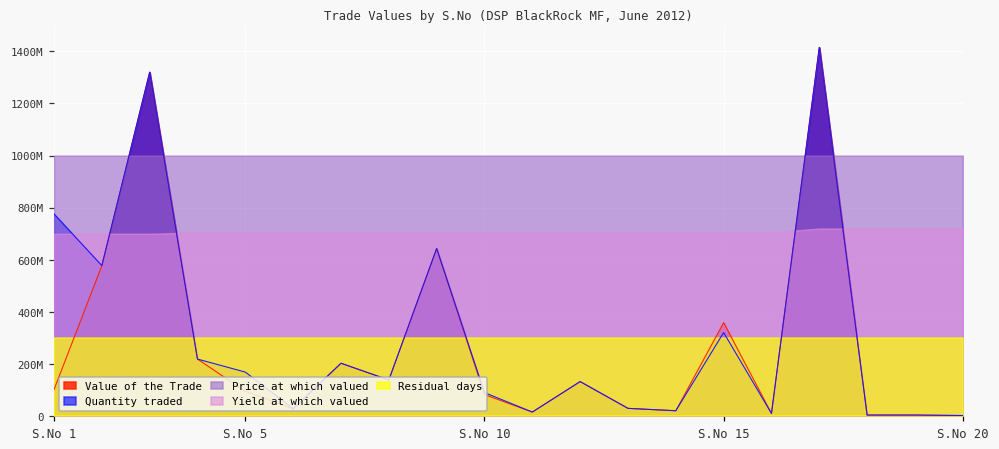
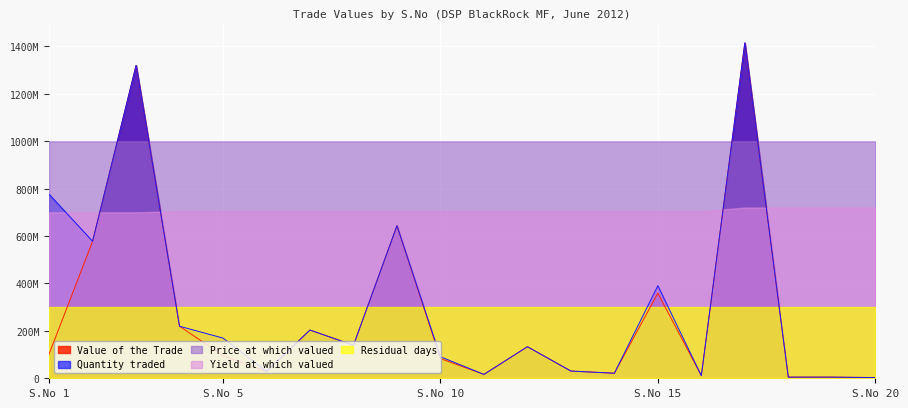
  {
    "Value of the Trade": {
      "S.No 1": 100000000,
      "S.No 15": 360000000
    },
    "Quantity traded": {
      "S.No 1": 780000000,
      "S.No 5": 170000000,
-     "S.No 15": 320000000
+     "S.No 15": 390000000
    },
    "Price at which valued": {
      "S.No 1": 1000000000,
      "S.No 5": 1000000000,
      "S.No 10": 1000000000,
      "S.No 15": 1000000000,
      "S.No 20": 1000000000
    },
    "Yield at which valued": {
      "S.No 1": 700000000,
      "S.No 5": 700000000,
      "S.No 10": 700000000,
      "S.No 15": 700000000,
      "S.No 20": 720000000
    },
    "Residual days": {
      "S.No 1": 300000000,
      "S.No 5": 300000000,
      "S.No 10": 300000000,
      "S.No 15": 300000000,
      "S.No 20": 300000000
    }
  }
